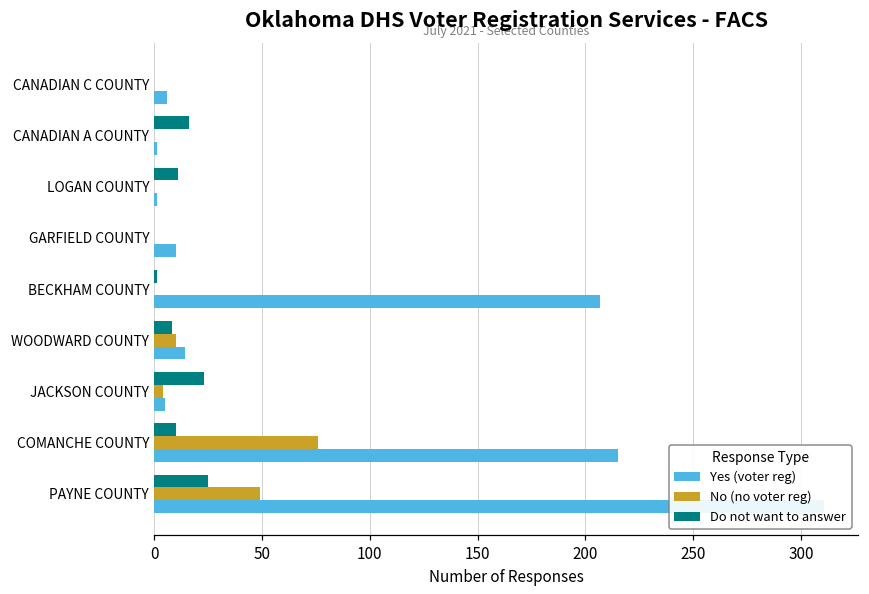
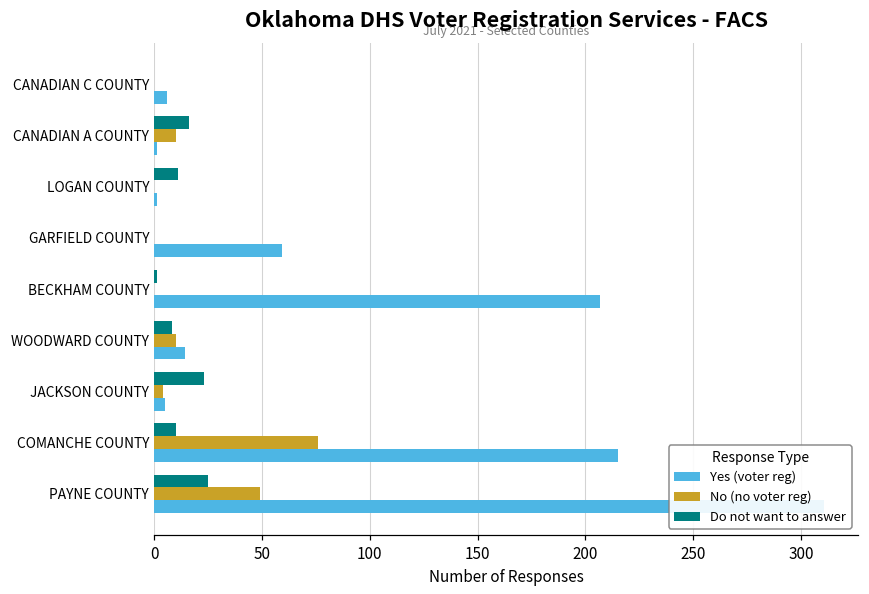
  {
    "Yes (voter reg)": {
      "CANADIAN C COUNTY": 6,
-     "GARFIELD COUNTY": 10,
+     "GARFIELD COUNTY": 59,
      "BECKHAM COUNTY": 207,
      "WOODWARD COUNTY": 14,
      "JACKSON COUNTY": 5,
      "COMANCHE COUNTY": 215
    },
    "No (no voter reg)": {
      "CANADIAN C COUNTY": 0,
-     "CANADIAN A COUNTY": 0,
+     "CANADIAN A COUNTY": 10,
      "LOGAN COUNTY": 0,
      "GARFIELD COUNTY": 0,
      "BECKHAM COUNTY": 0,
      "WOODWARD COUNTY": 10,
      "JACKSON COUNTY": 4,
      "COMANCHE COUNTY": 76,
      "PAYNE COUNTY": 49
    },
    "Do not want to answer": {
      "CANADIAN C COUNTY": 0,
      "CANADIAN A COUNTY": 16,
      "LOGAN COUNTY": 11,
      "GARFIELD COUNTY": 0,
      "WOODWARD COUNTY": 8,
      "JACKSON COUNTY": 23,
      "COMANCHE COUNTY": 10,
      "PAYNE COUNTY": 25
    }
  }
